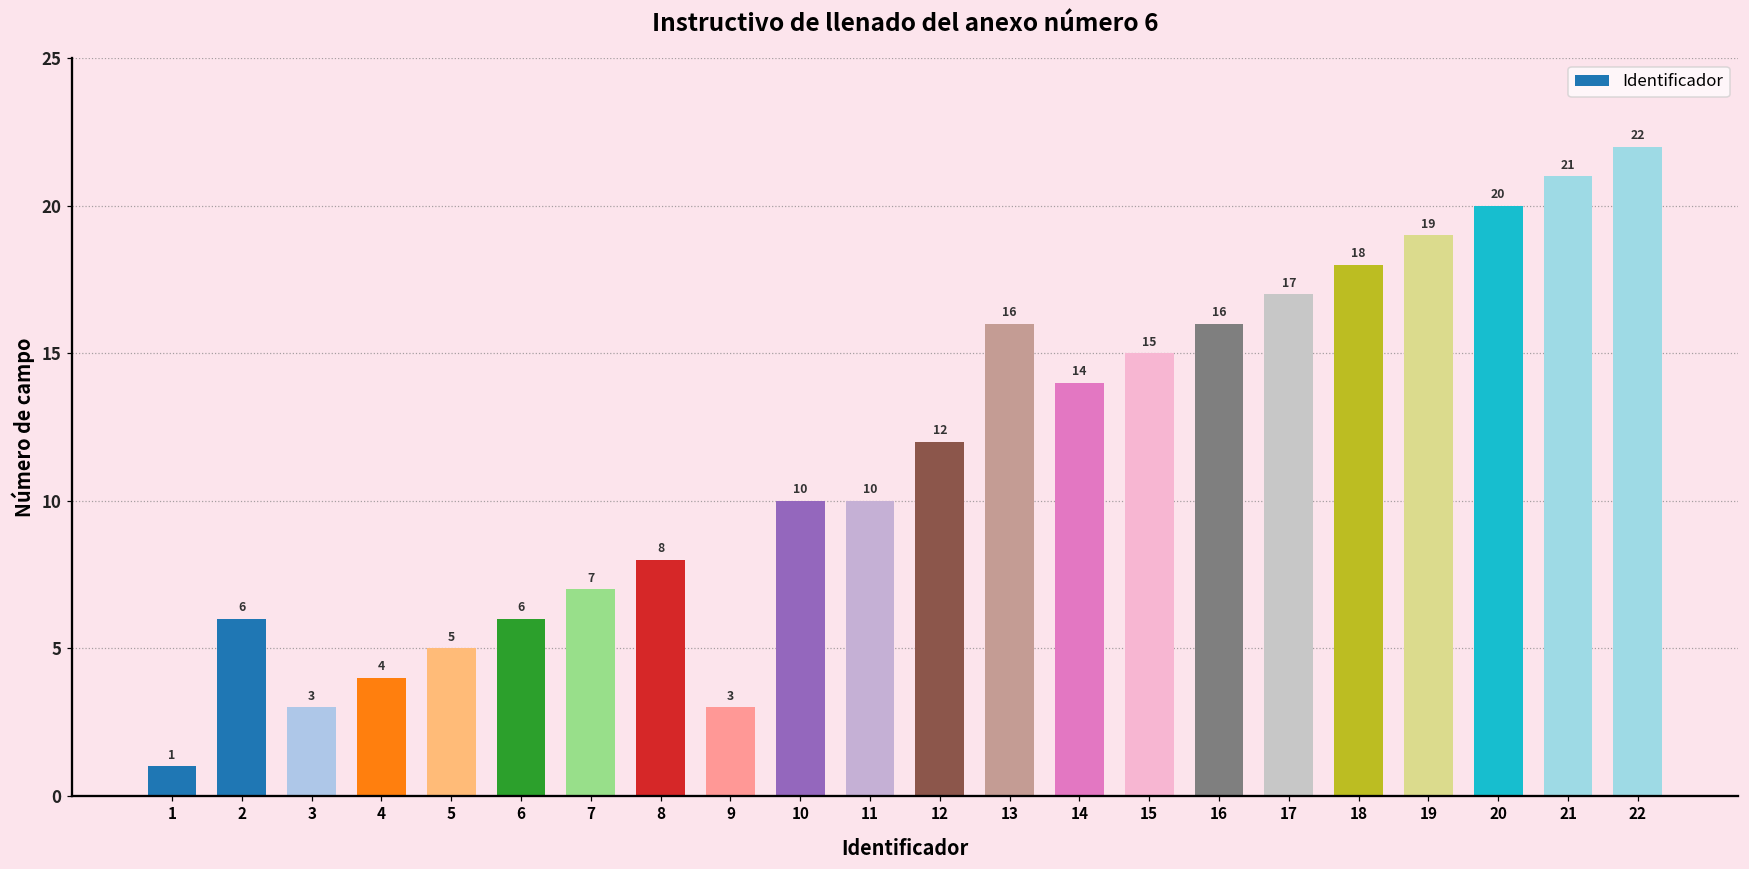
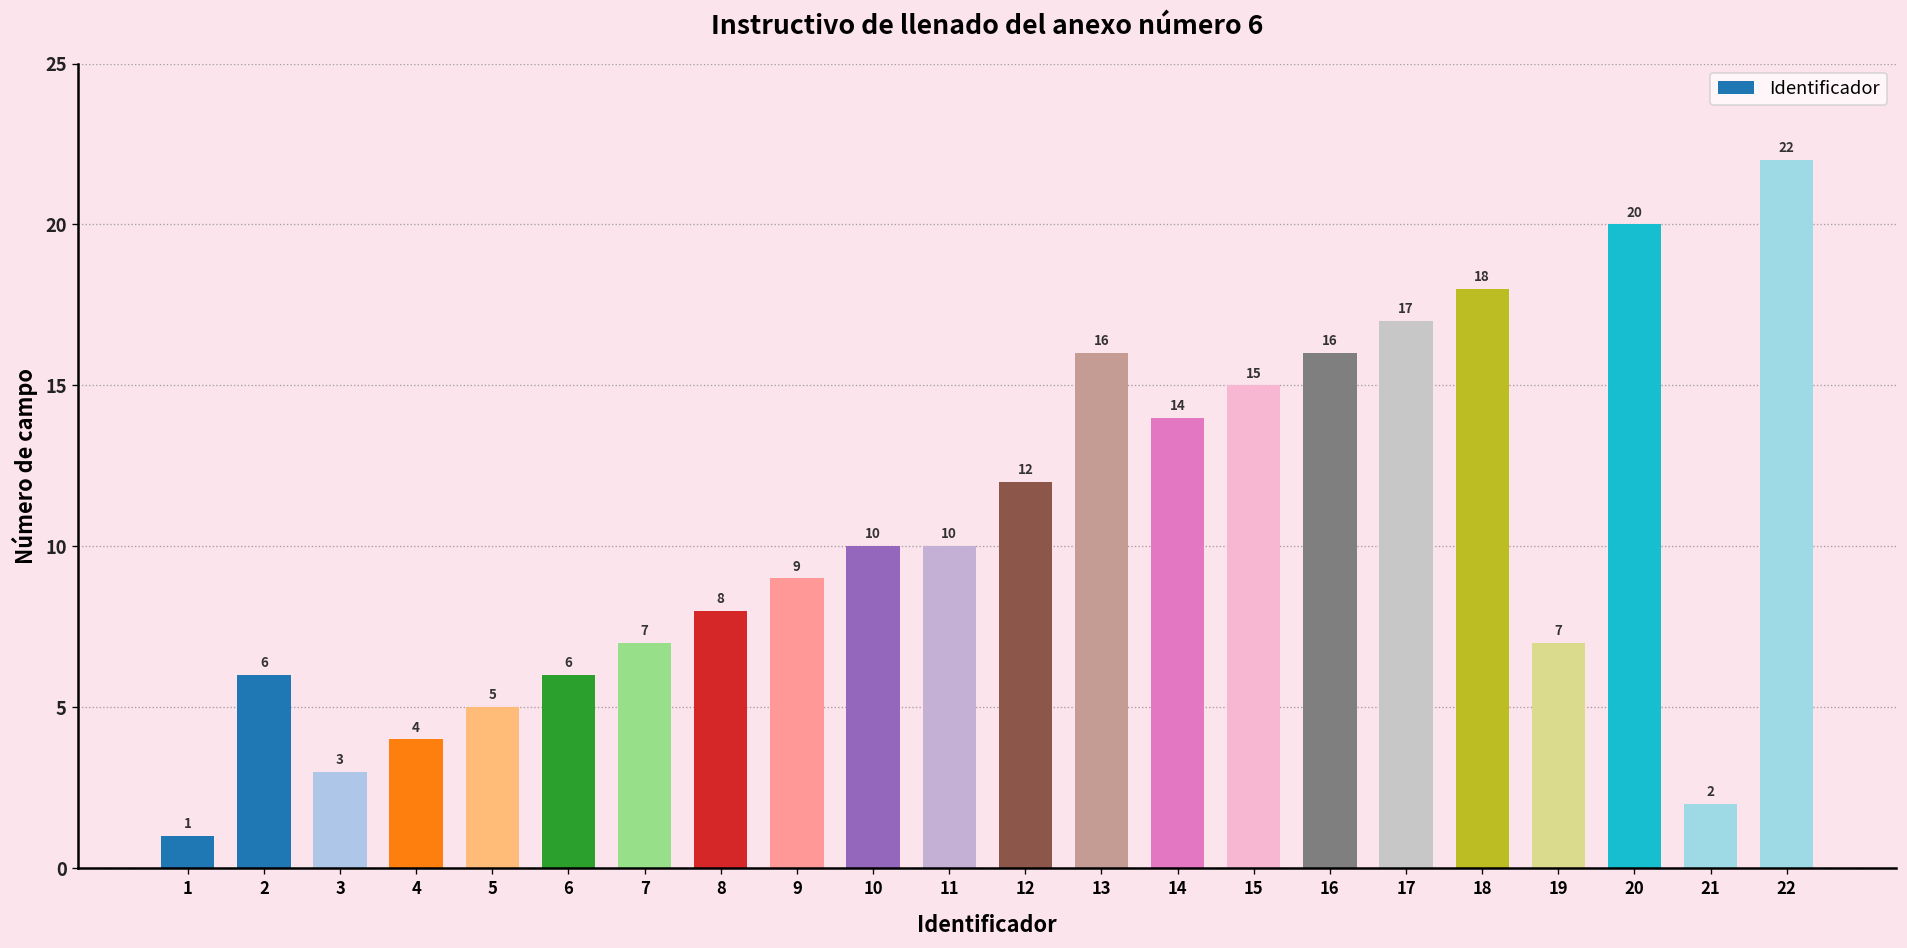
  {
    "1": 1,
    "2": 6,
    "3": 3,
    "4": 4,
    "5": 5,
    "6": 6,
    "7": 7,
    "8": 8,
-   "9": 3,
+   "9": 9,
    "10": 10,
    "11": 10,
    "12": 12,
    "13": 16,
    "14": 14,
    "15": 15,
    "16": 16,
    "17": 17,
    "18": 18,
-   "19": 19,
+   "19": 7,
    "20": 20,
-   "21": 21,
+   "21": 2,
    "22": 22
  }
